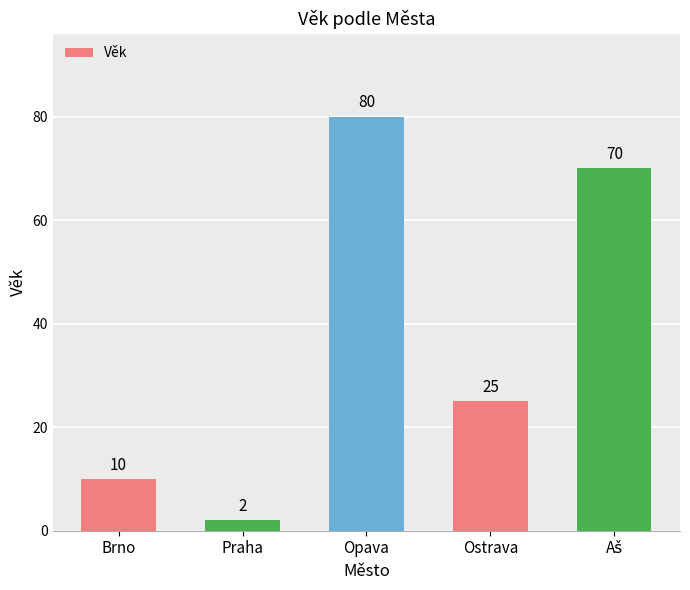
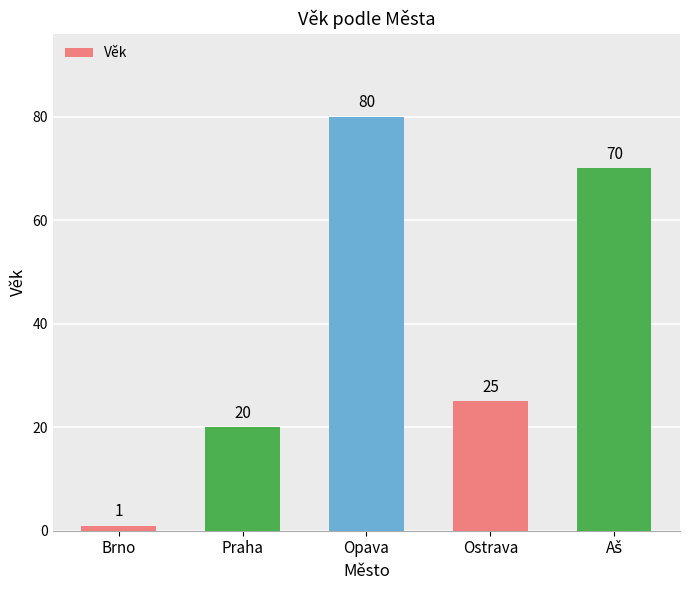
  {
-   "Brno": 10,
-   "Praha": 2,
+   "Brno": 1,
+   "Praha": 20,
    "Opava": 80,
    "Ostrava": 25,
    "Aš": 70
  }
